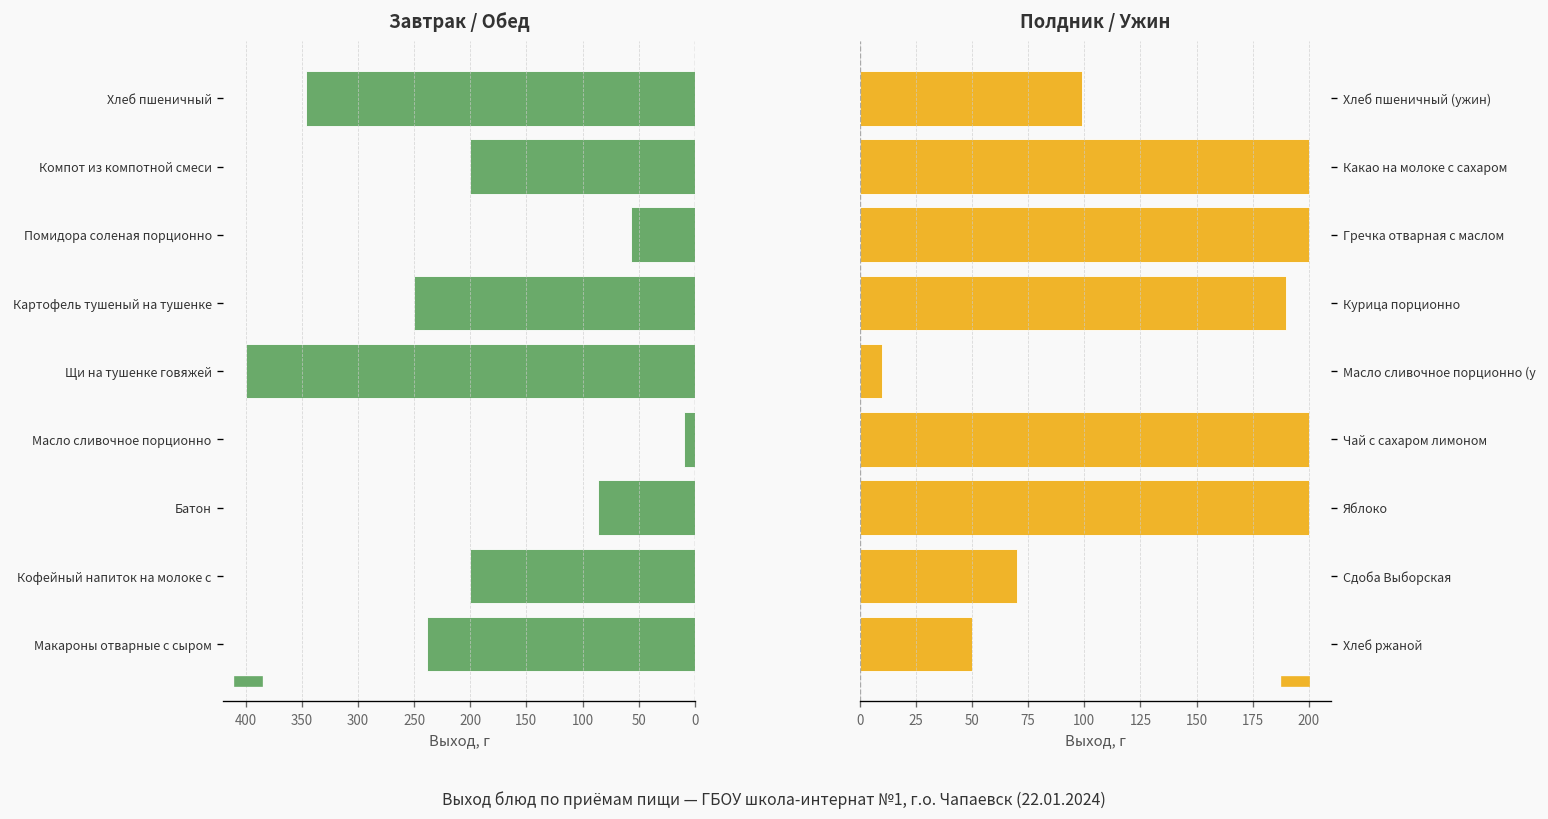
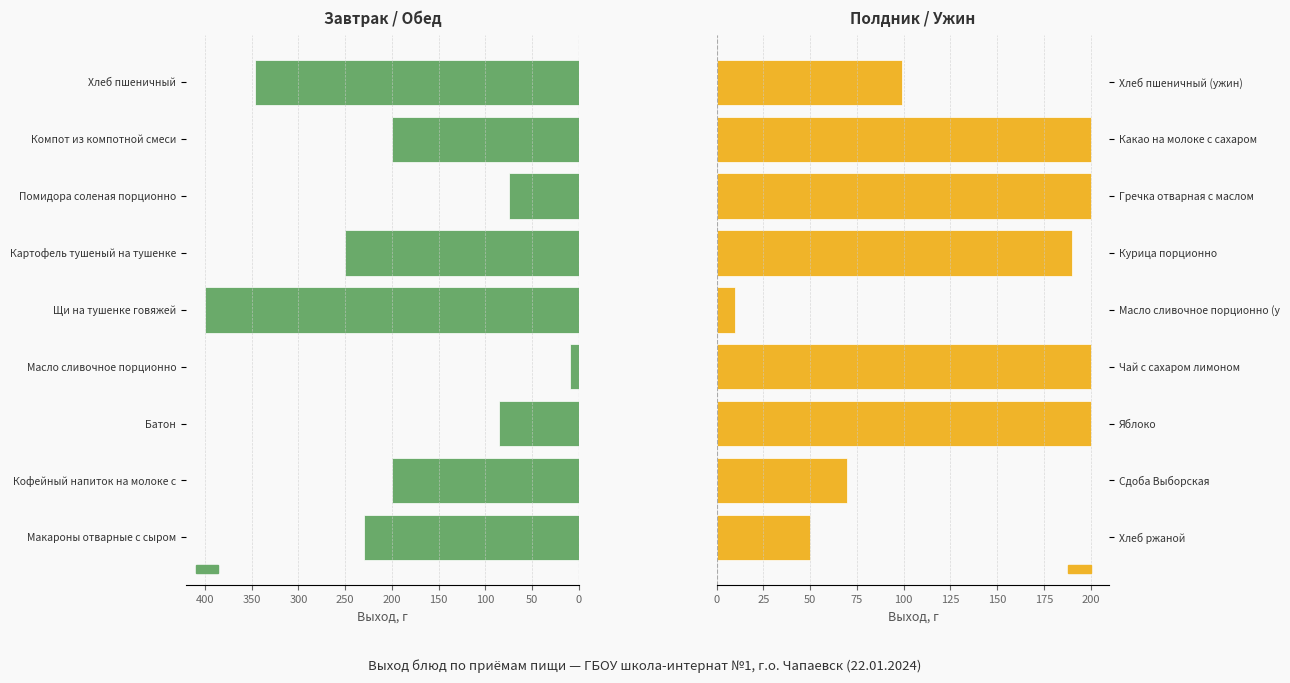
  {
    "Завтрак / Обед": {
      "Хлеб пшеничный": 350,
      "Компот из компотной смеси": 200,
-     "Помидора соленая порционно": 60,
+     "Помидора соленая порционно": 80,
      "Картофель тушеный на тушенке": 250,
      "Щи на тушенке говяжей": 400,
      "Масло сливочное порционно": 10,
      "Батон": 90,
      "Кофейный напиток на молоке с": 200,
-     "Макароны отварные с сыром": 240
+     "Макароны отварные с сыром": 230
    },
    "Полдник / Ужин": {
      "Хлеб пшеничный (ужин)": 99,
      "Какао на молоке с сахаром": 200,
      "Гречка отварная с маслом": 200,
      "Курица порционно": 190,
      "Масло сливочное порционно (у": 10,
      "Чай с сахаром лимоном": 200,
      "Яблоко": 200,
      "Сдоба Выборская": 70,
      "Хлеб ржаной": 50
    }
  }
